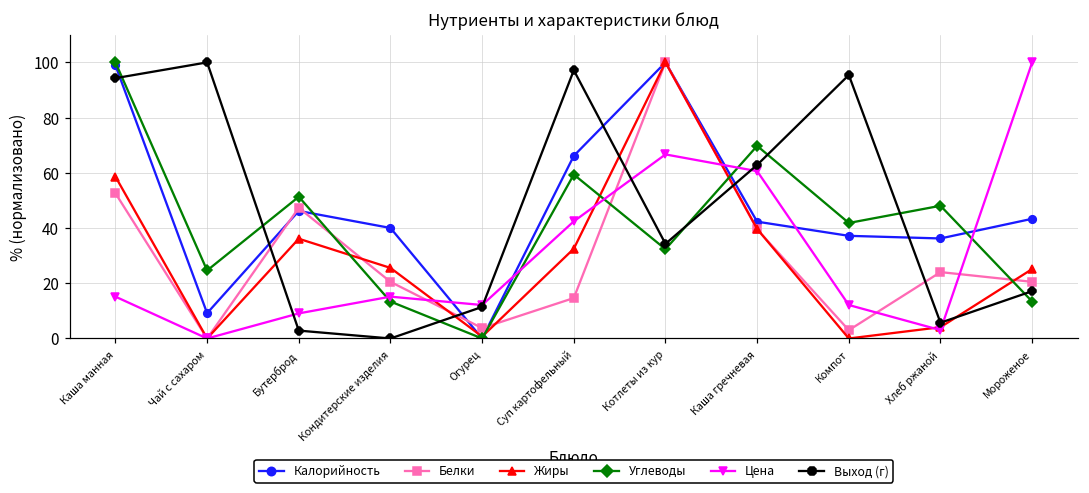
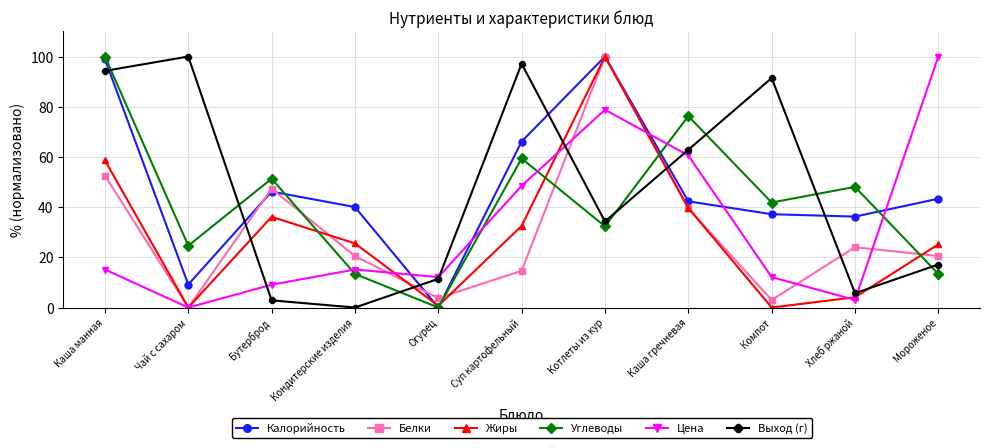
  {
    "Калорийность": {
      "Каша манная": 99,
      "Чай с сахаром": 9,
      "Бутерброд": 46,
      "Кондитерские изделия": 40,
      "Суп картофельный": 66,
      "Каша гречневая": 42,
      "Компот": 37,
      "Хлеб ржаной": 36,
      "Мороженое": 43
    },
    "Белки": {
      "Каша манная": 53,
      "Бутерброд": 47,
      "Кондитерские изделия": 21,
      "Огурец": 4,
      "Суп картофельный": 15,
      "Компот": 3,
      "Хлеб ржаной": 24,
      "Мороженое": 21
    },
    "Жиры": {
      "Каша манная": 59,
      "Бутерброд": 36,
      "Кондитерские изделия": 26,
      "Суп картофельный": 33,
      "Компот": 0,
      "Хлеб ржаной": 4,
      "Мороженое": 25
    },
    "Углеводы": {
      "Каша манная": 100,
      "Чай с сахаром": 25,
      "Бутерброд": 51,
      "Кондитерские изделия": 13,
      "Суп картофельный": 59,
      "Котлеты из кур": 32,
-     "Каша гречневая": 70,
+     "Каша гречневая": 76,
      "Компот": 42,
      "Хлеб ржаной": 48,
      "Мороженое": 13
    },
    "Цена": {
      "Каша манная": 15,
      "Бутерброд": 9,
      "Кондитерские изделия": 15,
-     "Суп картофельный": 42,
-     "Котлеты из кур": 67,
+     "Суп картофельный": 48,
+     "Котлеты из кур": 79,
      "Каша гречневая": 61,
      "Компот": 12,
      "Хлеб ржаной": 3,
      "Мороженое": 100
    },
    "Выход (г)": {
      "Каша манная": 94,
      "Чай с сахаром": 100,
      "Бутерброд": 3,
      "Кондитерские изделия": 0,
      "Суп картофельный": 97,
      "Котлеты из кур": 34,
      "Каша гречневая": 63,
-     "Компот": 95,
+     "Компот": 91,
      "Хлеб ржаной": 6,
      "Мороженое": 17
    }
  }
